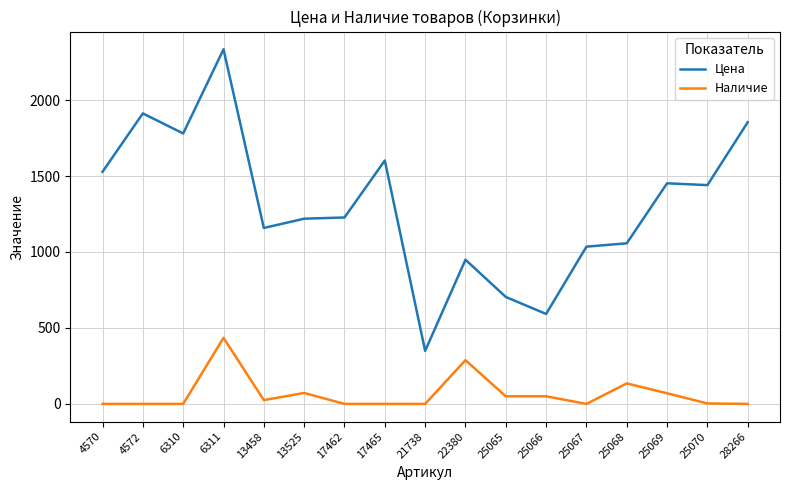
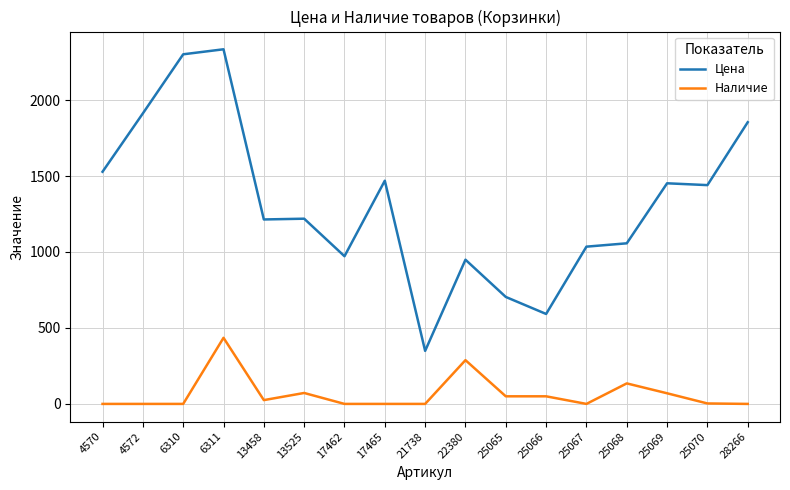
  {
    "Цена": {
      "4570": 1530,
      "4572": 1910,
-     "6310": 1780,
+     "6310": 2300,
      "6311": 2330,
-     "13458": 1160,
+     "13458": 1210,
      "13525": 1220,
-     "17462": 1230,
-     "17465": 1600,
+     "17462": 970,
+     "17465": 1470,
      "21738": 350,
      "22380": 950,
      "25065": 700,
      "25066": 590,
      "25067": 1040,
      "25068": 1060,
      "25069": 1450,
      "25070": 1440,
      "28266": 1850
    },
    "Наличие": {
      "4570": 0,
      "4572": 0,
      "6310": 0,
      "6311": 440,
      "13458": 30,
      "13525": 70,
      "17462": 0,
      "17465": 0,
      "21738": 0,
      "22380": 290,
      "25065": 50,
      "25066": 50,
      "25067": 0,
      "25068": 140,
      "25069": 70,
      "25070": 0,
      "28266": 0
    }
  }
